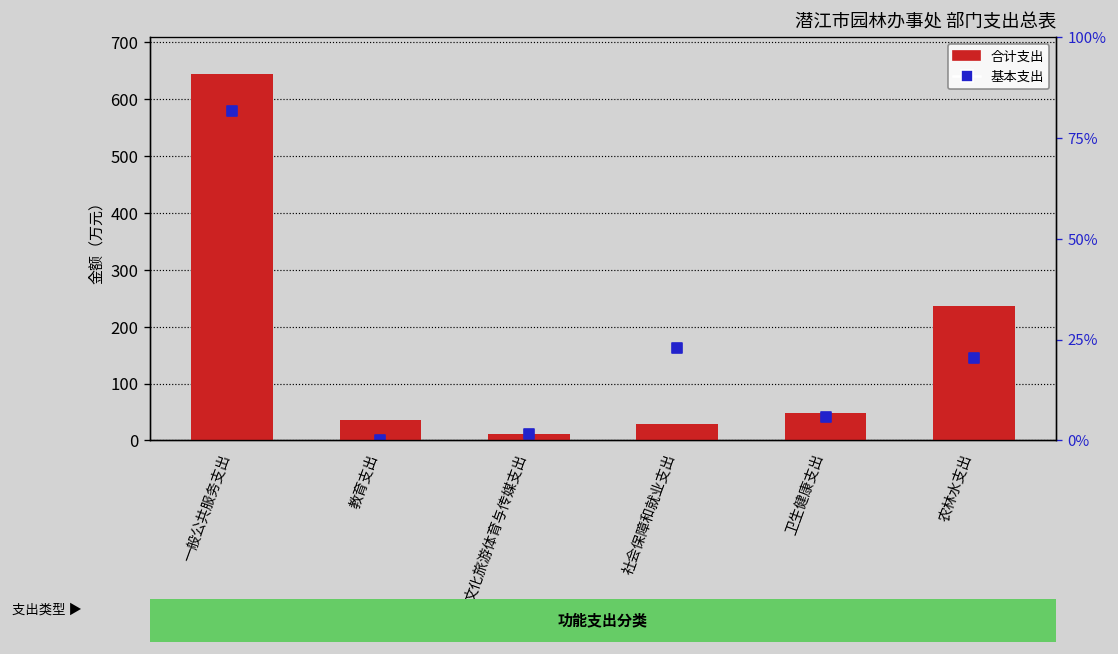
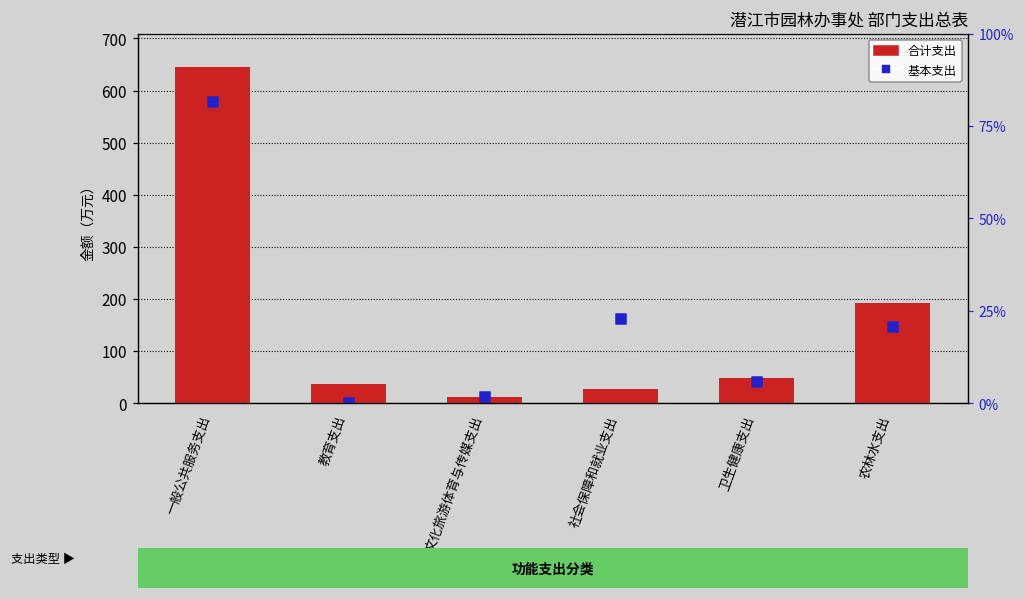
  {
    "合计支出": {
      "一般公共服务支出": 640,
      "教育支出": 40,
      "文化旅游体育与传媒支出": 10,
      "社会保障和就业支出": 30,
      "卫生健康支出": 50,
-     "农林水支出": 240
+     "农林水支出": 190
    }
  }
